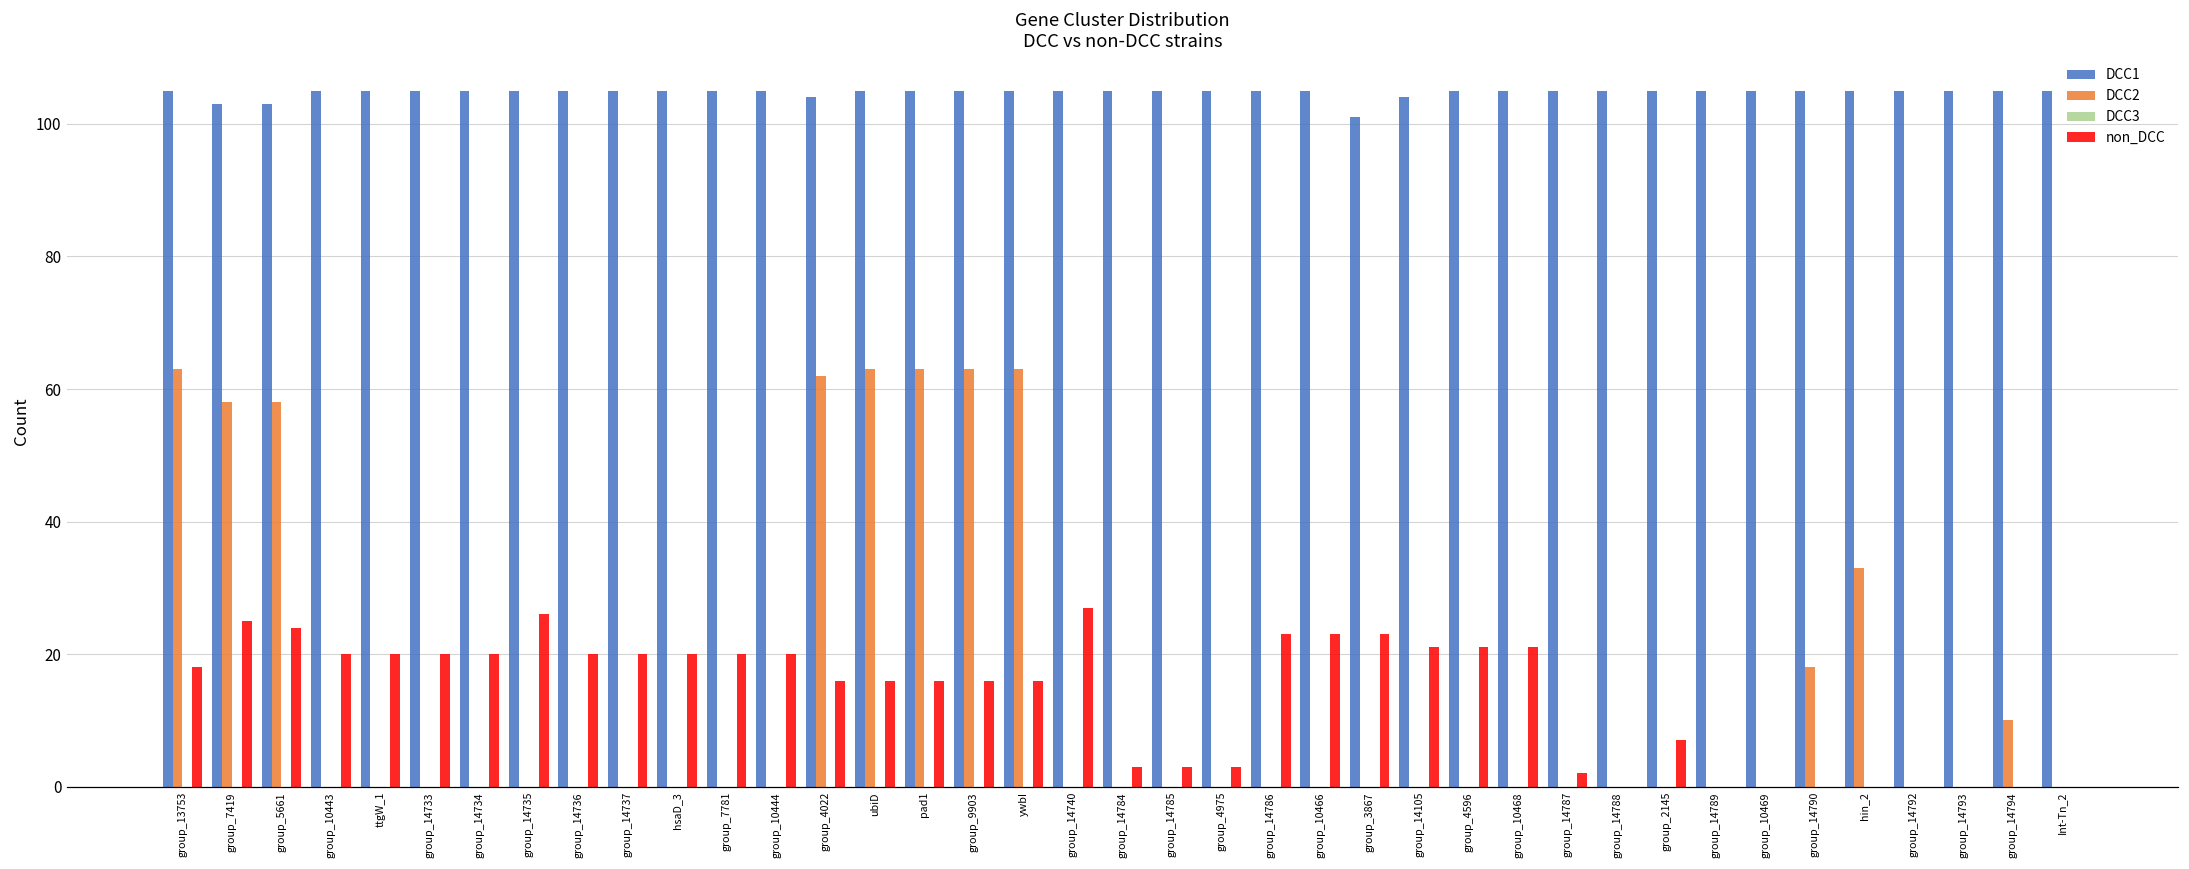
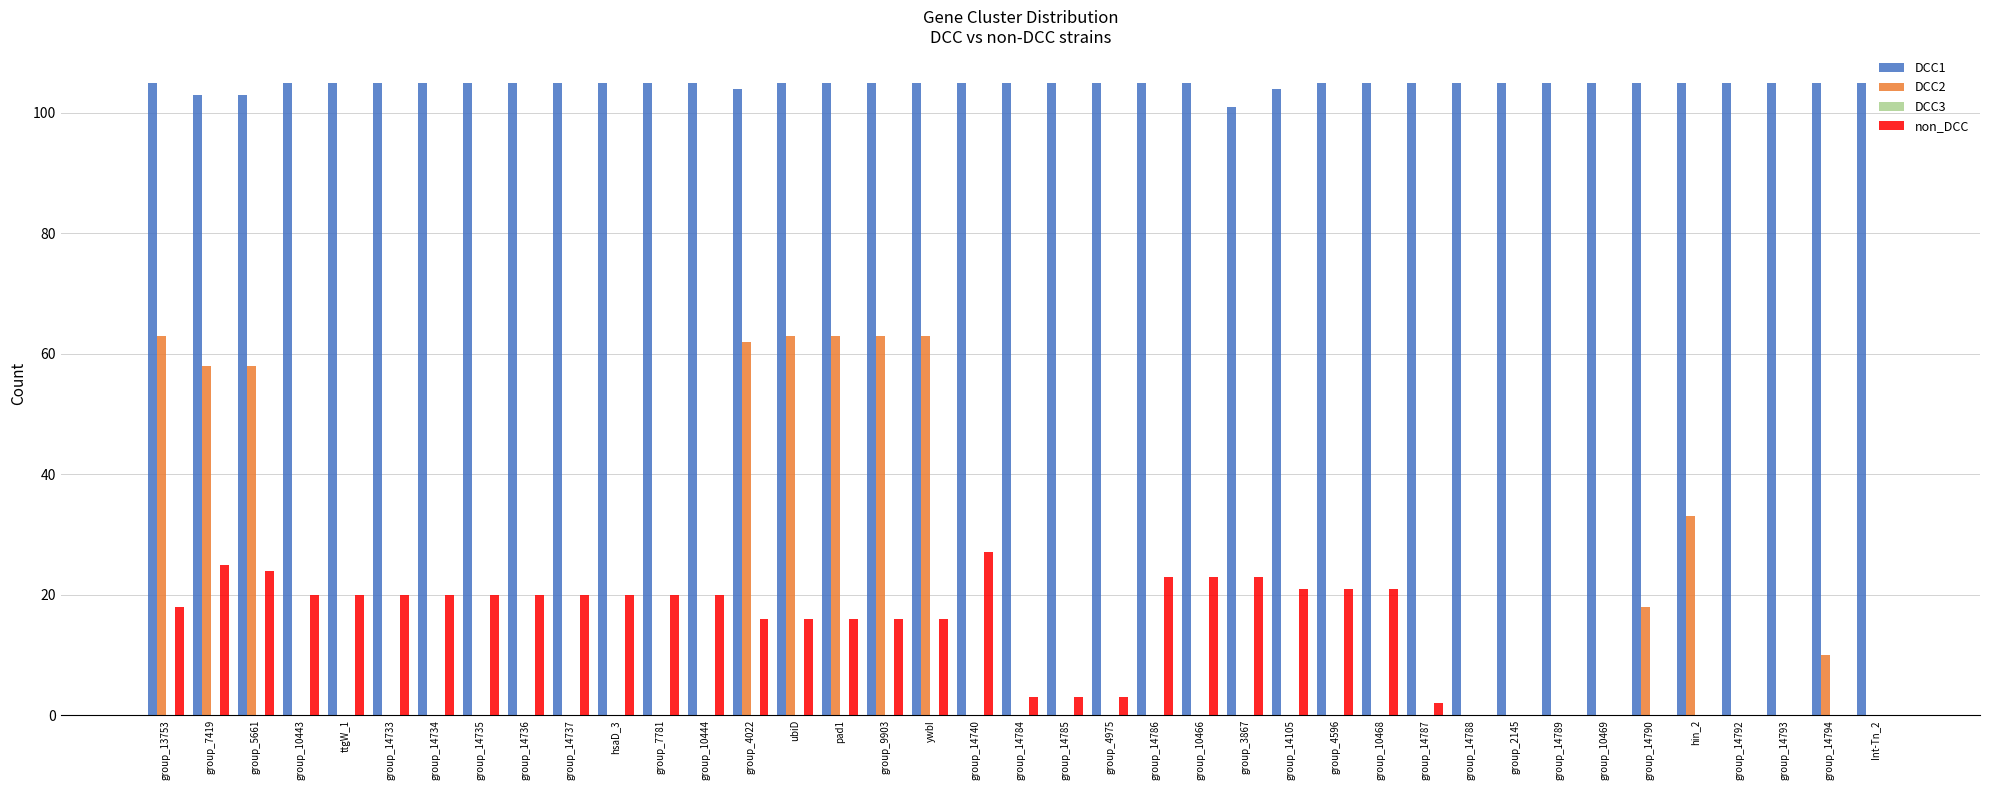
  {
    "DCC1": {
      "group_13753": 105,
      "group_7419": 103,
      "group_5661": 103,
      "group_10443": 105,
      "ttgW_1": 105,
      "group_14733": 105,
      "group_14734": 105,
      "group_14735": 105,
      "group_14736": 105,
      "group_14737": 105,
      "hsaD_3": 105,
      "group_7781": 105,
      "group_10444": 105,
      "group_4022": 104,
      "ubiD": 105,
      "pad1": 105,
      "group_9903": 105,
      "ywbI": 105,
      "group_14740": 105,
      "group_14784": 105,
      "group_14785": 105,
      "group_4975": 105,
      "group_14786": 105,
      "group_10466": 105,
      "group_3867": 101,
      "group_14105": 104,
      "group_4596": 105,
      "group_10468": 105,
      "group_14787": 105,
      "group_14788": 105,
      "group_2145": 105,
      "group_14789": 105,
      "group_10469": 105,
      "group_14790": 105,
      "hin_2": 105,
      "group_14792": 105,
      "group_14793": 105,
      "group_14794": 105,
      "Int-Tn_2": 105
    },
    "DCC2": {
      "group_13753": 63,
      "group_7419": 58,
      "group_5661": 58,
      "group_10443": 0,
      "ttgW_1": 0,
      "group_14733": 0,
      "group_14734": 0,
      "group_14735": 0,
      "group_14736": 0,
      "group_14737": 0,
      "hsaD_3": 0,
      "group_7781": 0,
      "group_10444": 0,
      "group_4022": 62,
      "ubiD": 63,
      "pad1": 63,
      "group_9903": 63,
      "ywbI": 63,
      "group_14740": 0,
      "group_14784": 0,
      "group_14785": 0,
      "group_4975": 0,
      "group_14786": 0,
      "group_10466": 0,
      "group_3867": 0,
      "group_14105": 0,
      "group_4596": 0,
      "group_10468": 0,
      "group_14787": 0,
      "group_14788": 0,
      "group_2145": 0,
      "group_14789": 0,
      "group_10469": 0,
      "group_14790": 18,
      "hin_2": 33,
      "group_14792": 0,
      "group_14793": 0,
      "group_14794": 10,
      "Int-Tn_2": 0
    },
    "DCC3": {
      "group_13753": 0,
      "group_7419": 0,
      "group_5661": 0,
      "group_10443": 0,
      "ttgW_1": 0,
      "group_14733": 0,
      "group_14734": 0,
      "group_14735": 0,
      "group_14736": 0,
      "group_14737": 0,
      "hsaD_3": 0,
      "group_7781": 0,
      "group_10444": 0,
      "group_4022": 0,
      "ubiD": 0,
      "pad1": 0,
      "group_9903": 0,
      "ywbI": 0,
      "group_14740": 0,
      "group_14784": 0,
      "group_14785": 0,
      "group_4975": 0,
      "group_14786": 0,
      "group_10466": 0,
      "group_3867": 0,
      "group_14105": 0,
      "group_4596": 0,
      "group_10468": 0,
      "group_14787": 0,
      "group_14788": 0,
      "group_2145": 0,
      "group_14789": 0,
      "group_10469": 0,
      "group_14790": 0,
      "hin_2": 0,
      "group_14792": 0,
      "group_14793": 0,
      "group_14794": 0,
      "Int-Tn_2": 0
    },
    "non_DCC": {
      "group_13753": 18,
      "group_7419": 25,
      "group_5661": 24,
      "group_10443": 20,
      "ttgW_1": 20,
      "group_14733": 20,
      "group_14734": 20,
-     "group_14735": 26,
+     "group_14735": 20,
      "group_14736": 20,
      "group_14737": 20,
      "hsaD_3": 20,
      "group_7781": 20,
      "group_10444": 20,
      "group_4022": 16,
      "ubiD": 16,
      "pad1": 16,
      "group_9903": 16,
      "ywbI": 16,
      "group_14740": 27,
      "group_14784": 3,
      "group_14785": 3,
      "group_4975": 3,
      "group_14786": 23,
      "group_10466": 23,
      "group_3867": 23,
      "group_14105": 21,
      "group_4596": 21,
      "group_10468": 21,
      "group_14787": 2,
      "group_14788": 0,
-     "group_2145": 7,
+     "group_2145": 0,
      "group_14789": 0,
      "group_10469": 0,
      "group_14790": 0,
      "hin_2": 0,
      "group_14792": 0,
      "group_14793": 0,
      "group_14794": 0,
      "Int-Tn_2": 0
    }
  }
